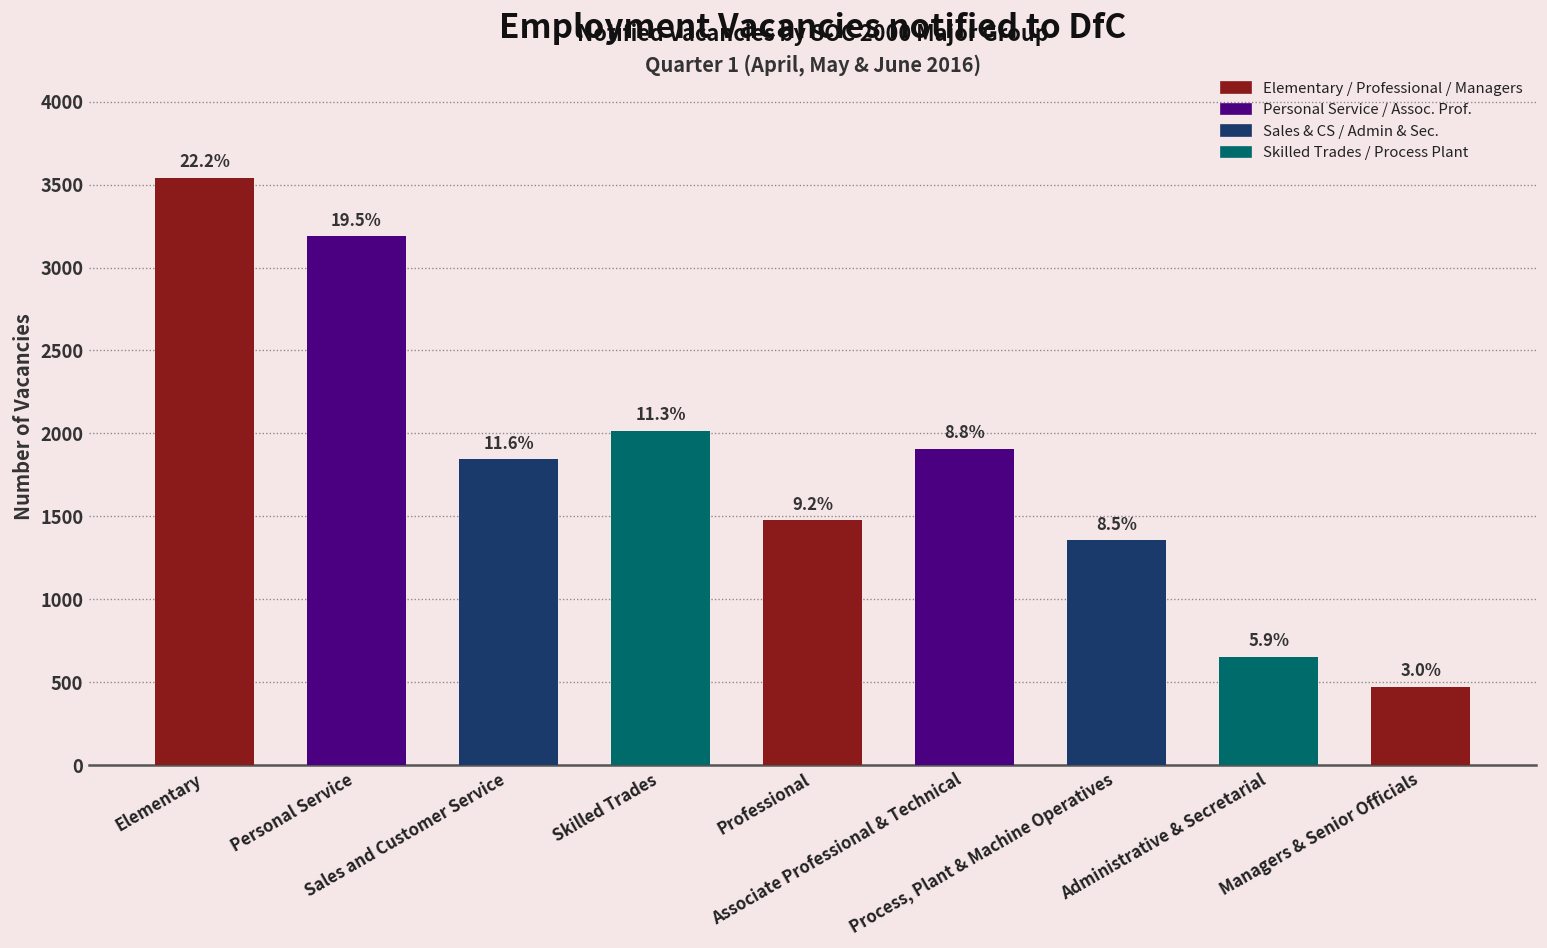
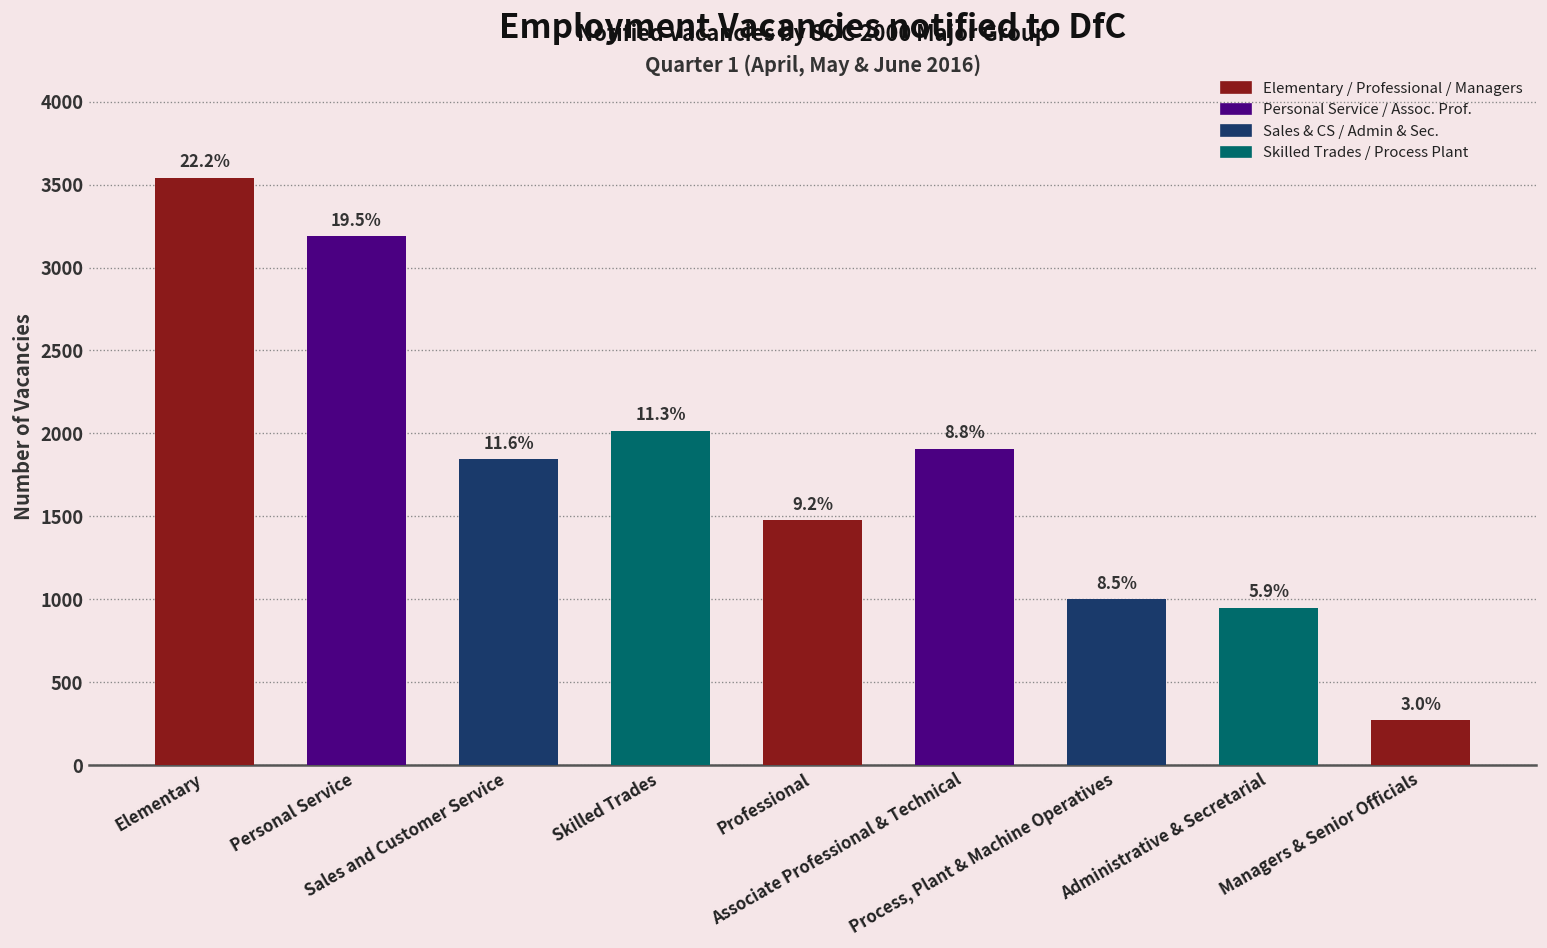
  {
-   "Process, Plant & Machine Operatives": 1360,
-   "Administrative & Secretarial": 660,
-   "Managers & Senior Officials": 470
+   "Process, Plant & Machine Operatives": 1000,
+   "Administrative & Secretarial": 950,
+   "Managers & Senior Officials": 270
  }
